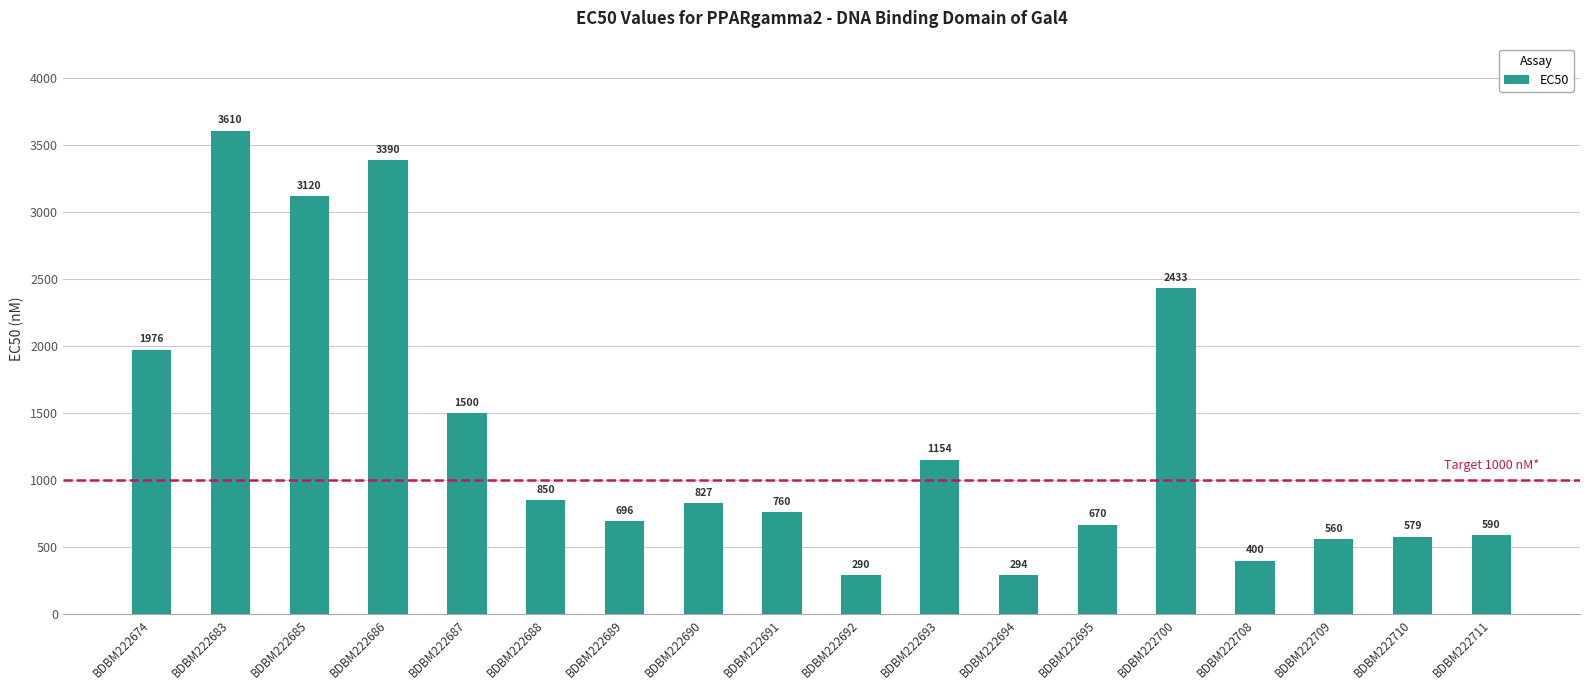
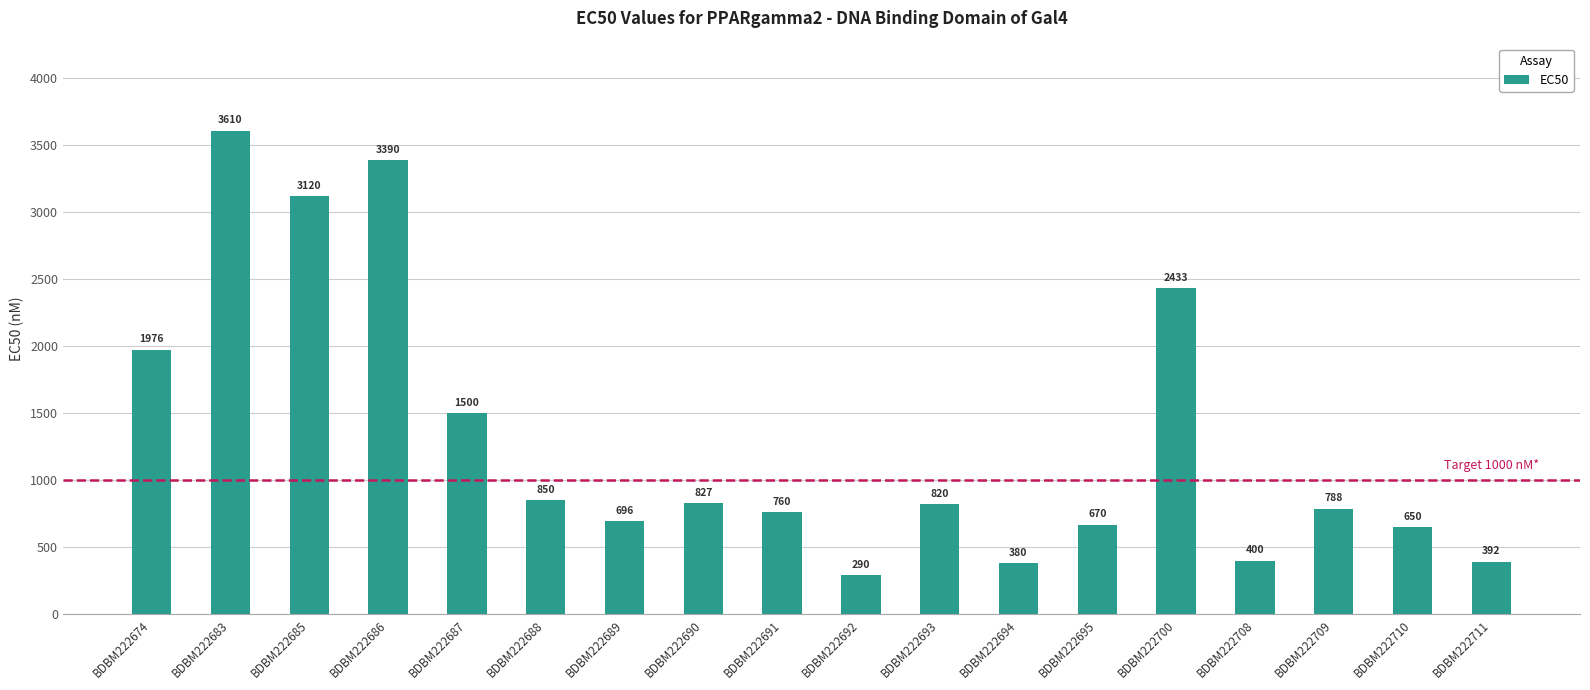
  {
    "BDBM222674": 1976,
    "BDBM222683": 3610,
    "BDBM222685": 3120,
    "BDBM222686": 3390,
    "BDBM222687": 1500,
    "BDBM222688": 850,
    "BDBM222689": 696,
    "BDBM222690": 827,
    "BDBM222691": 760,
    "BDBM222692": 290,
-   "BDBM222693": 1154,
-   "BDBM222694": 294,
+   "BDBM222693": 820,
+   "BDBM222694": 380,
    "BDBM222695": 670,
    "BDBM222700": 2433,
    "BDBM222708": 400,
-   "BDBM222709": 560,
-   "BDBM222710": 579,
-   "BDBM222711": 590
+   "BDBM222709": 788,
+   "BDBM222710": 650,
+   "BDBM222711": 392
  }
